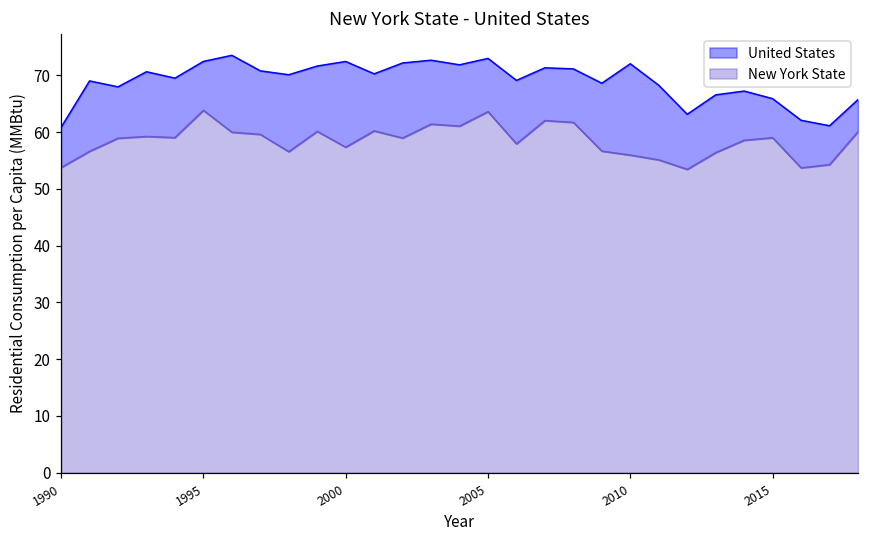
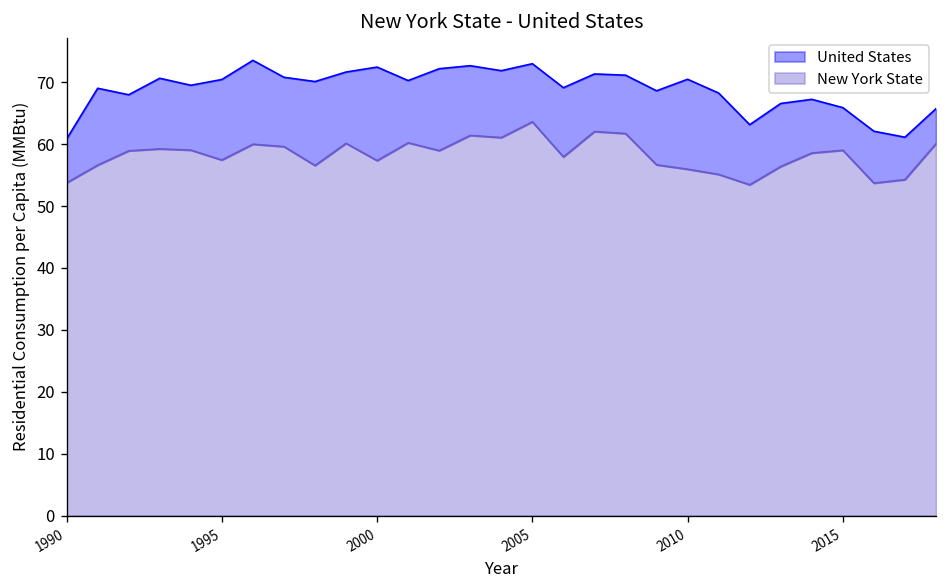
  {
    "New York State": {
      "1990": 54,
-     "1995": 64,
+     "1995": 57,
      "2000": 57,
      "2005": 64,
      "2010": 56,
      "2015": 59
    },
    "United States": {
      "1990": 61,
-     "1995": 72,
+     "1995": 70,
      "2000": 72,
      "2005": 73,
-     "2010": 72,
+     "2010": 70,
      "2015": 66
    }
  }
